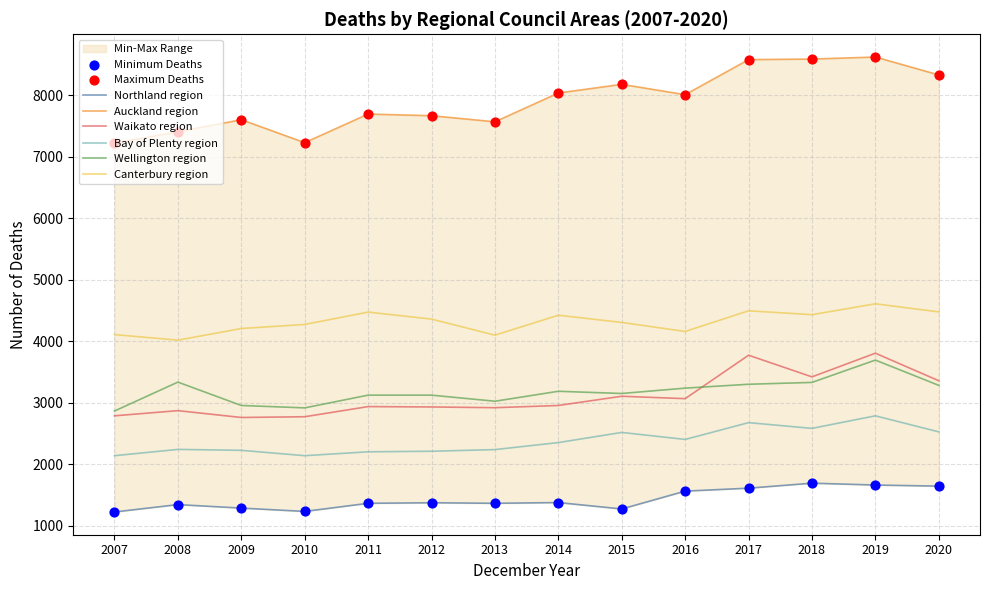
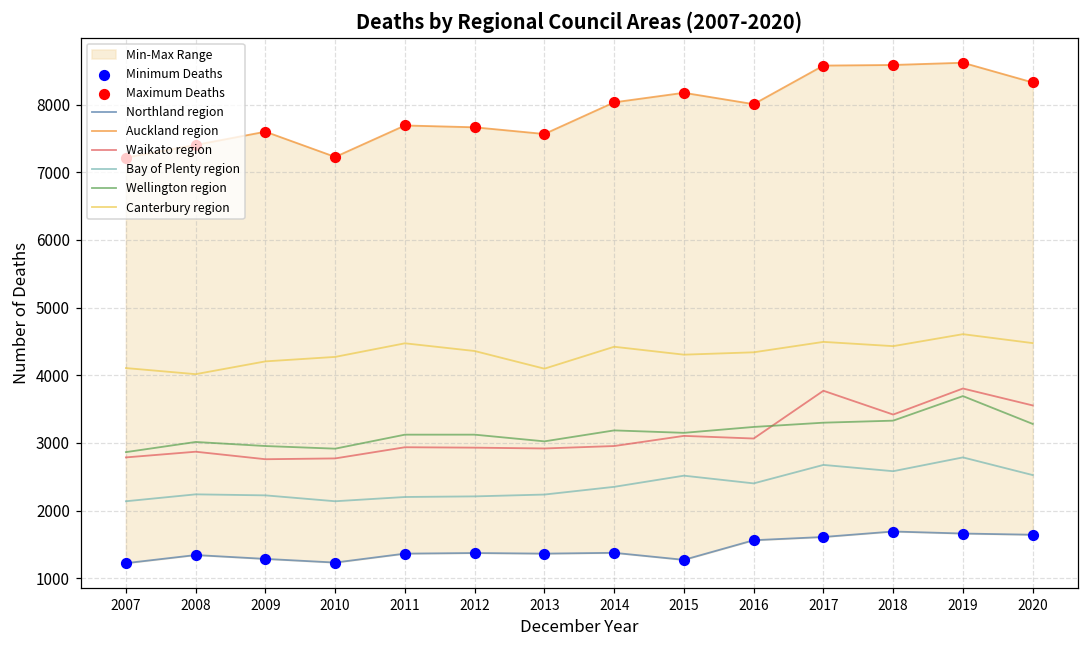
  {
    "Minimum Deaths": {
      "2007": 1200,
      "2008": 1300,
      "2009": 1300,
      "2010": 1200,
      "2011": 1400,
      "2012": 1400,
      "2013": 1400,
      "2014": 1400,
      "2015": 1300,
      "2016": 1600,
      "2017": 1600,
      "2018": 1700,
      "2019": 1700,
      "2020": 1600
    },
    "Maximum Deaths": {
      "2009": 7600,
      "2010": 7200,
      "2011": 7700,
      "2012": 7700,
      "2013": 7600,
      "2014": 8000,
      "2015": 8200,
      "2016": 8000,
      "2017": 8600,
      "2018": 8600,
      "2019": 8600,
      "2020": 8300
    },
    "Waikato region": {
      "2007": 2800,
      "2008": 2900,
      "2009": 2800,
      "2010": 2800,
      "2011": 2900,
      "2012": 2900,
      "2013": 2900,
      "2014": 3000,
      "2015": 3100,
      "2016": 3100,
      "2017": 3800,
      "2018": 3400,
      "2019": 3800,
-     "2020": 3400
+     "2020": 3600
    },
    "Bay of Plenty region": {
      "2007": 2100,
      "2008": 2200,
      "2009": 2200,
      "2010": 2100,
      "2011": 2200,
      "2012": 2200,
      "2013": 2200,
      "2014": 2400,
      "2015": 2500,
      "2016": 2400,
      "2017": 2700,
      "2018": 2600,
      "2019": 2800,
      "2020": 2500
    },
    "Wellington region": {
      "2007": 2900,
-     "2008": 3300,
+     "2008": 3000,
      "2009": 3000,
      "2010": 2900,
      "2011": 3100,
      "2012": 3100,
      "2013": 3000,
      "2014": 3200,
      "2015": 3200,
      "2016": 3200,
      "2017": 3300,
      "2018": 3300,
      "2019": 3700,
      "2020": 3300
    },
    "Canterbury region": {
      "2007": 4100,
      "2008": 4000,
      "2009": 4200,
      "2010": 4300,
      "2011": 4500,
      "2012": 4400,
      "2013": 4100,
      "2014": 4400,
      "2015": 4300,
-     "2016": 4200,
+     "2016": 4300,
      "2017": 4500,
      "2018": 4400,
      "2019": 4600,
      "2020": 4500
    }
  }
